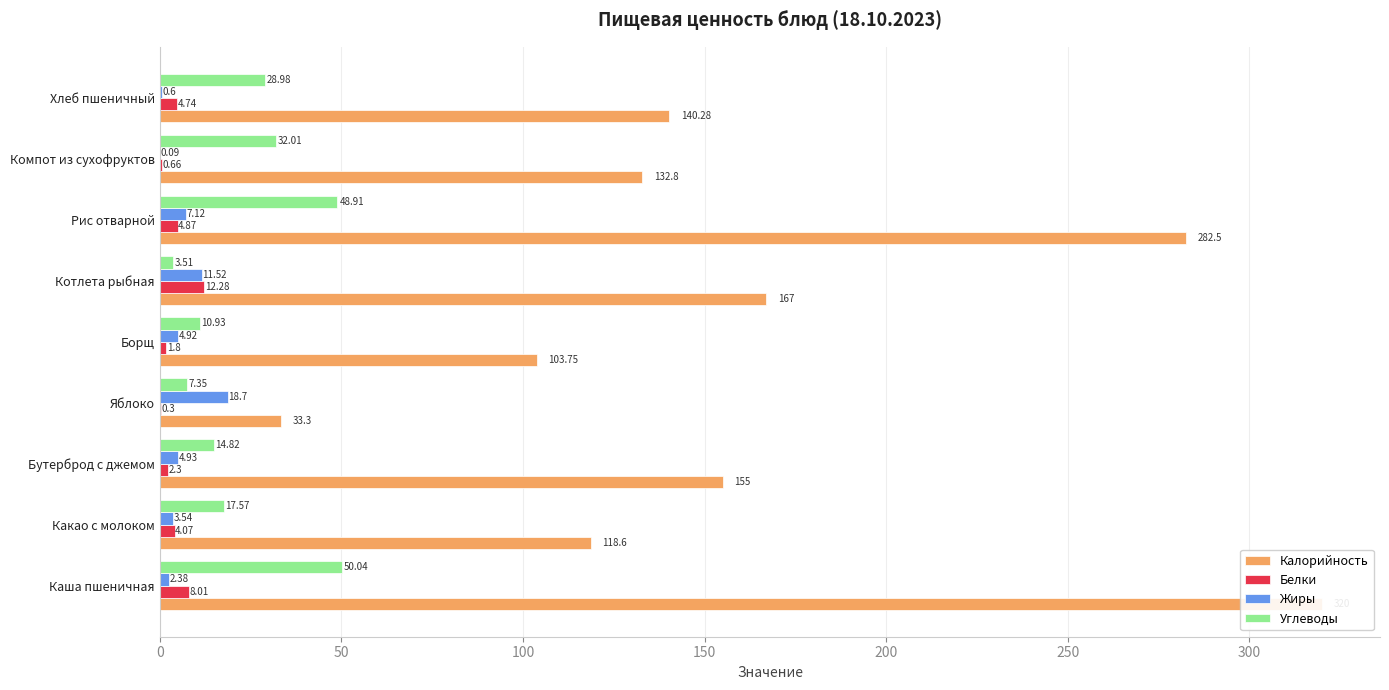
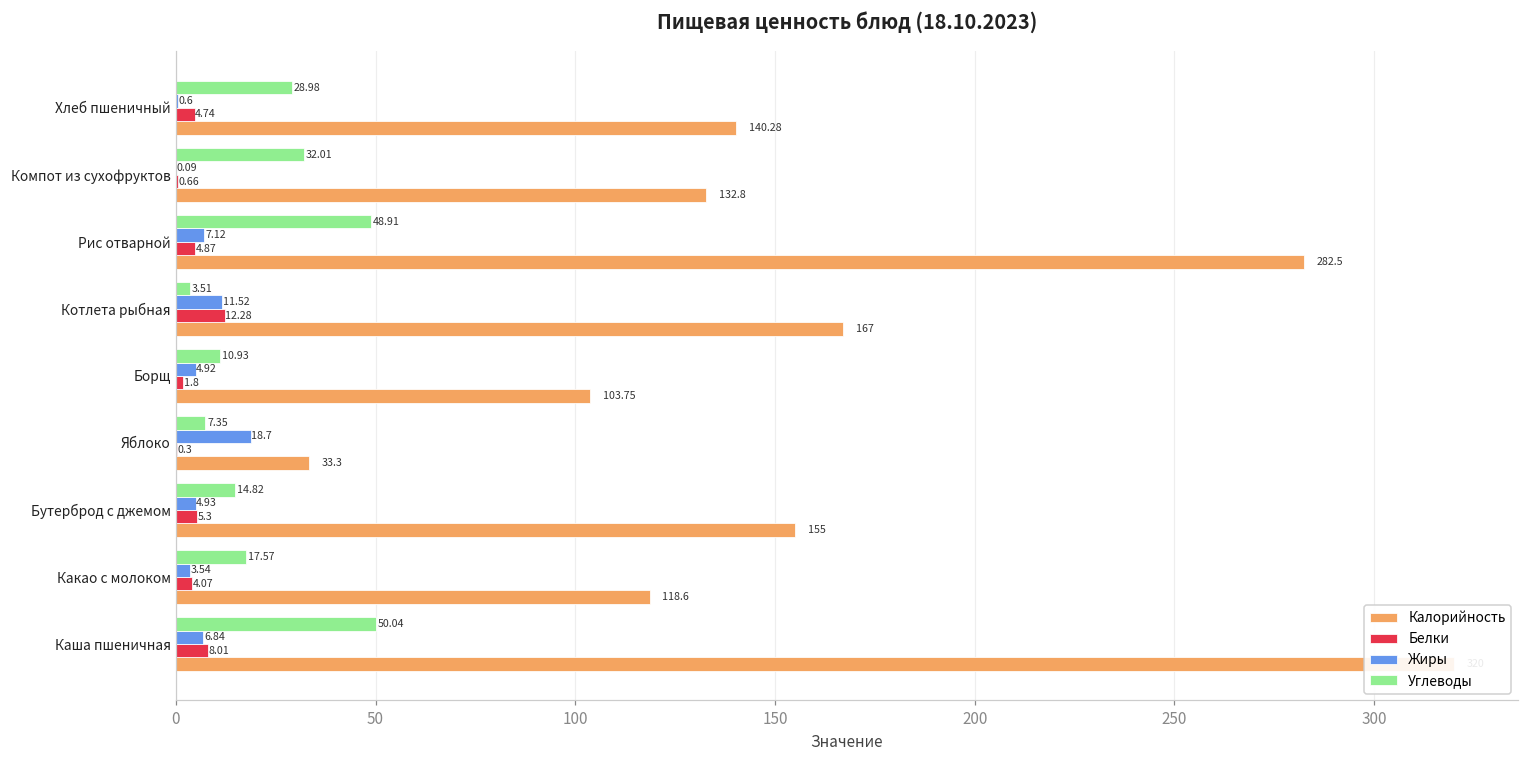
  {
    "Калорийность": {
      "Хлеб пшеничный": 140.28,
      "Компот из сухофруктов": 132.8,
      "Рис отварной": 282.5,
      "Котлета рыбная": 167,
      "Борщ": 103.75,
      "Яблоко": 33.3,
      "Бутерброд с джемом": 155,
      "Какао с молоком": 118.6
    },
    "Белки": {
      "Хлеб пшеничный": 4.74,
      "Компот из сухофруктов": 0.66,
      "Рис отварной": 4.87,
      "Котлета рыбная": 12.28,
      "Борщ": 1.8,
      "Яблоко": 0.3,
-     "Бутерброд с джемом": 2.3,
+     "Бутерброд с джемом": 5.3,
      "Какао с молоком": 4.07,
      "Каша пшеничная": 8.01
    },
    "Жиры": {
      "Хлеб пшеничный": 0.6,
      "Компот из сухофруктов": 0.09,
      "Рис отварной": 7.12,
      "Котлета рыбная": 11.52,
      "Борщ": 4.92,
      "Яблоко": 18.7,
      "Бутерброд с джемом": 4.93,
      "Какао с молоком": 3.54,
-     "Каша пшеничная": 2.38
+     "Каша пшеничная": 6.84
    },
    "Углеводы": {
      "Хлеб пшеничный": 28.98,
      "Компот из сухофруктов": 32.01,
      "Рис отварной": 48.91,
      "Котлета рыбная": 3.51,
      "Борщ": 10.93,
      "Яблоко": 7.35,
      "Бутерброд с джемом": 14.82,
      "Какао с молоком": 17.57,
      "Каша пшеничная": 50.04
    }
  }
